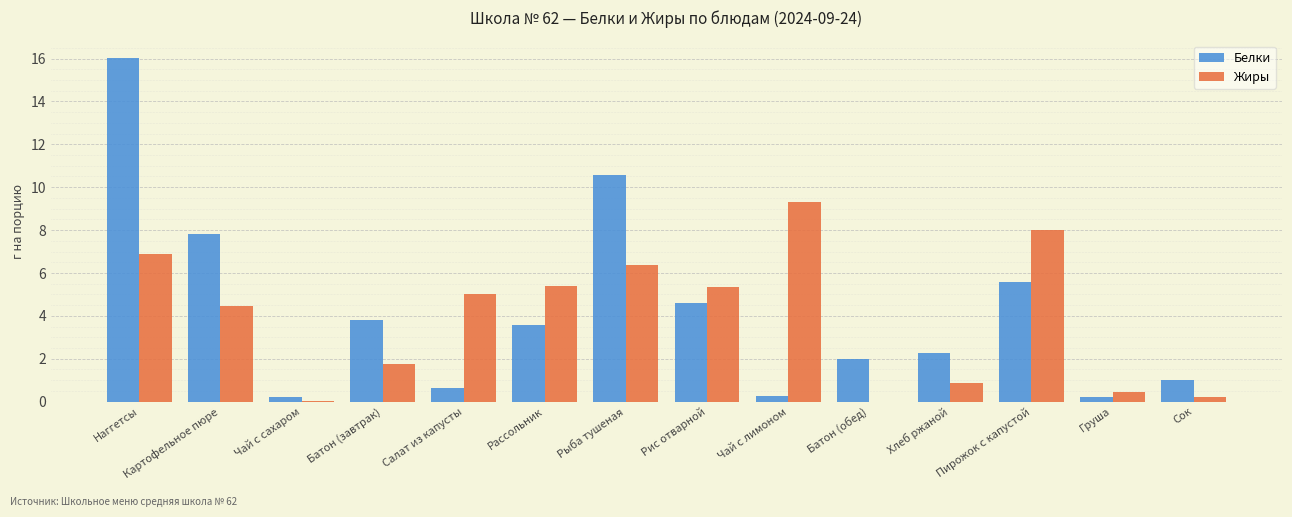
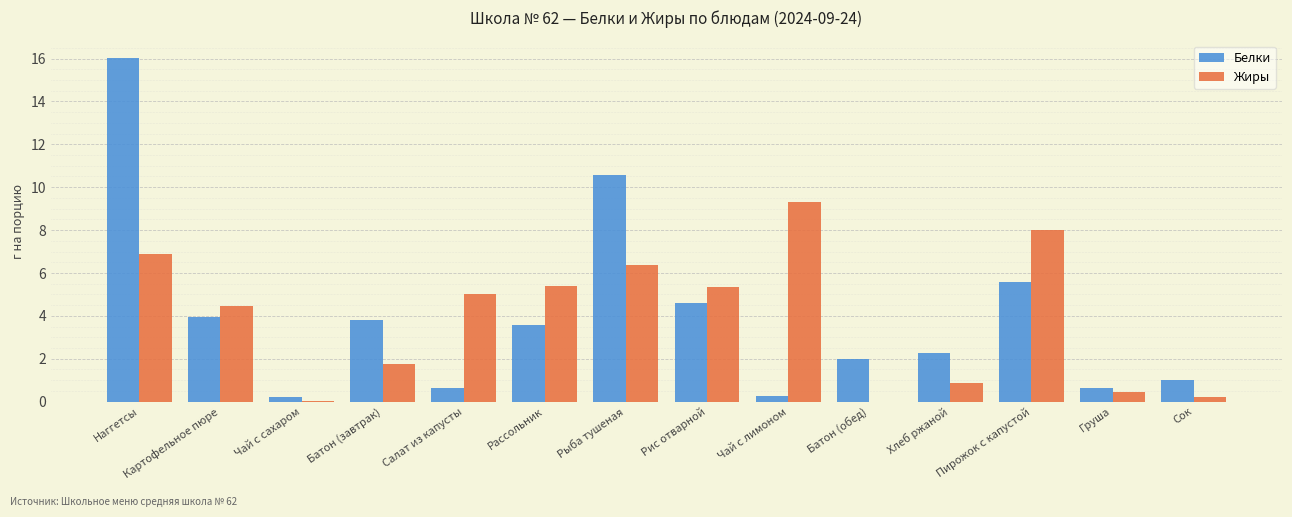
  {
    "Белки": {
      "Наггетсы": 16.0,
-     "Картофельное пюре": 7.8,
+     "Картофельное пюре": 4.0,
      "Чай с сахаром": 0.2,
      "Батон (завтрак)": 3.8,
      "Салат из капусты": 0.6,
      "Рассольник": 3.6,
      "Рыба тушеная": 10.6,
      "Рис отварной": 4.6,
      "Чай с лимоном": 0.2,
      "Батон (обед)": 2.0,
      "Хлеб ржаной": 2.3,
      "Пирожок с капустой": 5.6,
-     "Груша": 0.2,
+     "Груша": 0.6,
      "Сок": 1.0
    },
    "Жиры": {
      "Наггетсы": 6.9,
      "Картофельное пюре": 4.5,
      "Батон (завтрак)": 1.7,
      "Салат из капусты": 5.0,
      "Рассольник": 5.4,
      "Рыба тушеная": 6.4,
      "Рис отварной": 5.3,
      "Чай с лимоном": 9.3,
      "Батон (обед)": 0.0,
      "Хлеб ржаной": 0.9,
      "Пирожок с капустой": 8.0,
      "Груша": 0.5,
      "Сок": 0.2
    }
  }
